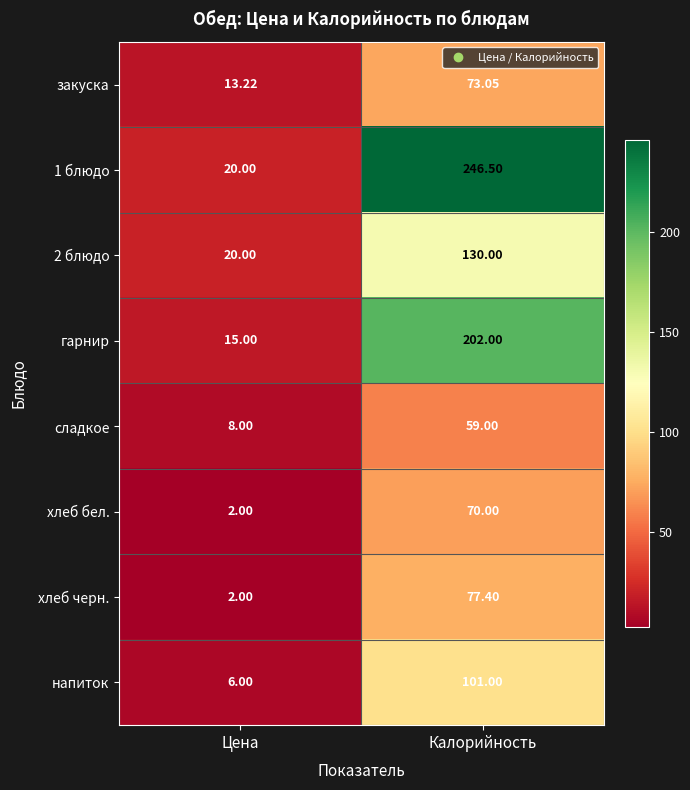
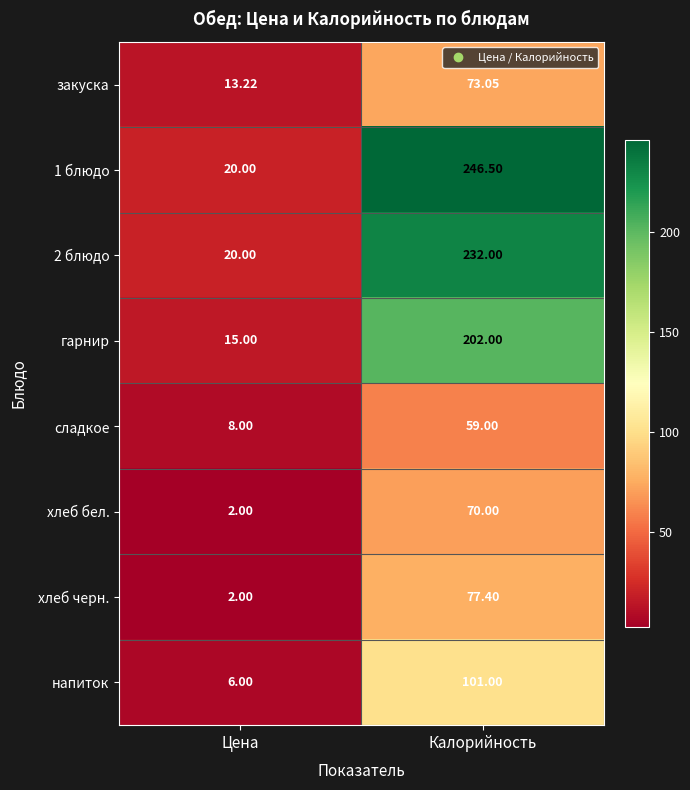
  {
    "закуска": {
      "Цена": 13.22,
      "Калорийность": 73.05
    },
    "1 блюдо": {
      "Цена": 20.00,
      "Калорийность": 246.50
    },
    "2 блюдо": {
      "Цена": 20.00,
-     "Калорийность": 130.00
+     "Калорийность": 232.00
    },
    "гарнир": {
      "Цена": 15.00,
      "Калорийность": 202.00
    },
    "сладкое": {
      "Цена": 8.00,
      "Калорийность": 59.00
    },
    "хлеб бел.": {
      "Цена": 2.00,
      "Калорийность": 70.00
    },
    "хлеб черн.": {
      "Цена": 2.00,
      "Калорийность": 77.40
    },
    "напиток": {
      "Цена": 6.00,
      "Калорийность": 101.00
    }
  }
